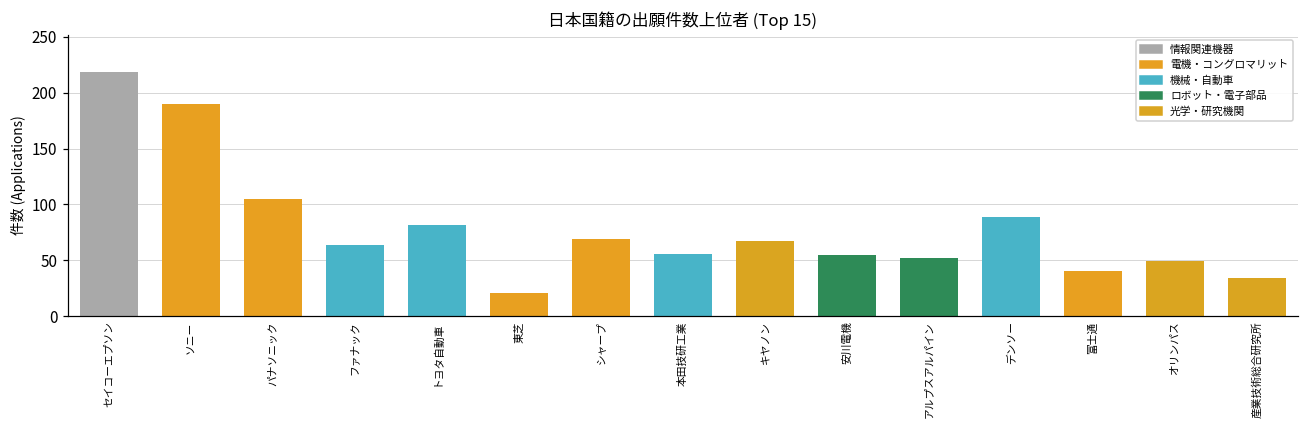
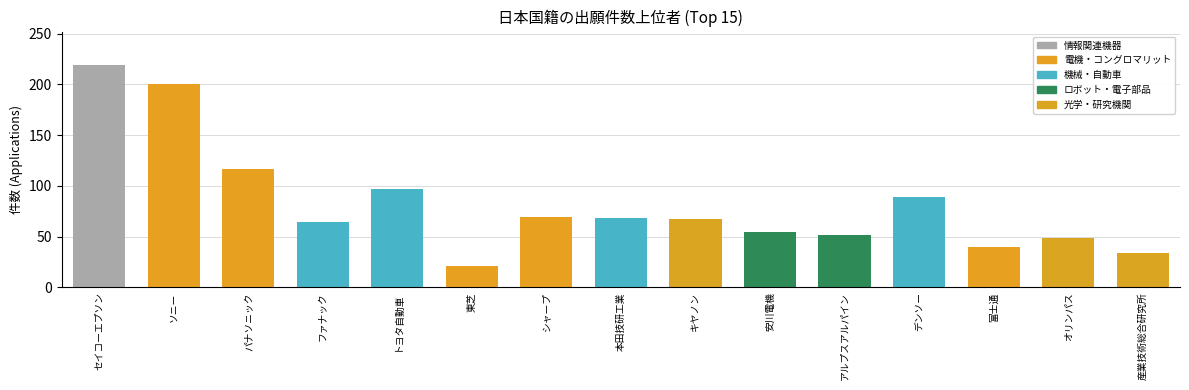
  {
    "セイコーエプソン": 219,
-   "ソニー": 190,
-   "パナソニック": 105,
+   "ソニー": 200,
+   "パナソニック": 117,
    "ファナック": 64,
-   "トヨタ自動車": 82,
+   "トヨタ自動車": 97,
    "東芝": 21,
    "シャープ": 69,
-   "本田技研工業": 56,
+   "本田技研工業": 68,
    "キヤノン": 67,
    "安川電機": 55,
    "アルプスアルパイン": 52,
    "デンソー": 89,
    "富士通": 40,
    "オリンパス": 49,
    "産業技術総合研究所": 34
  }
